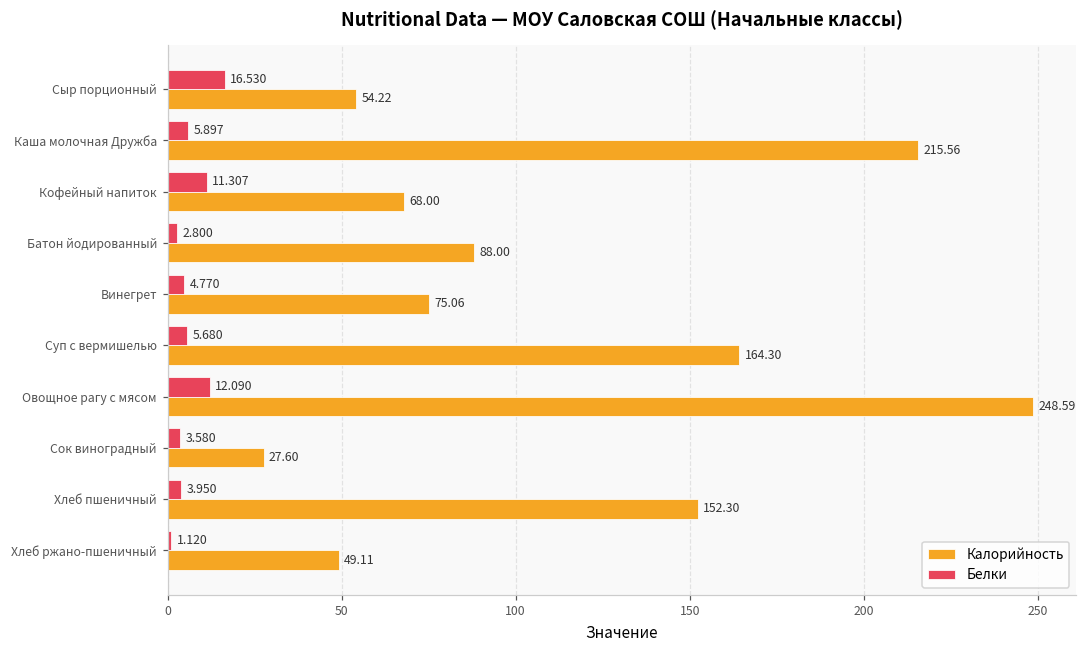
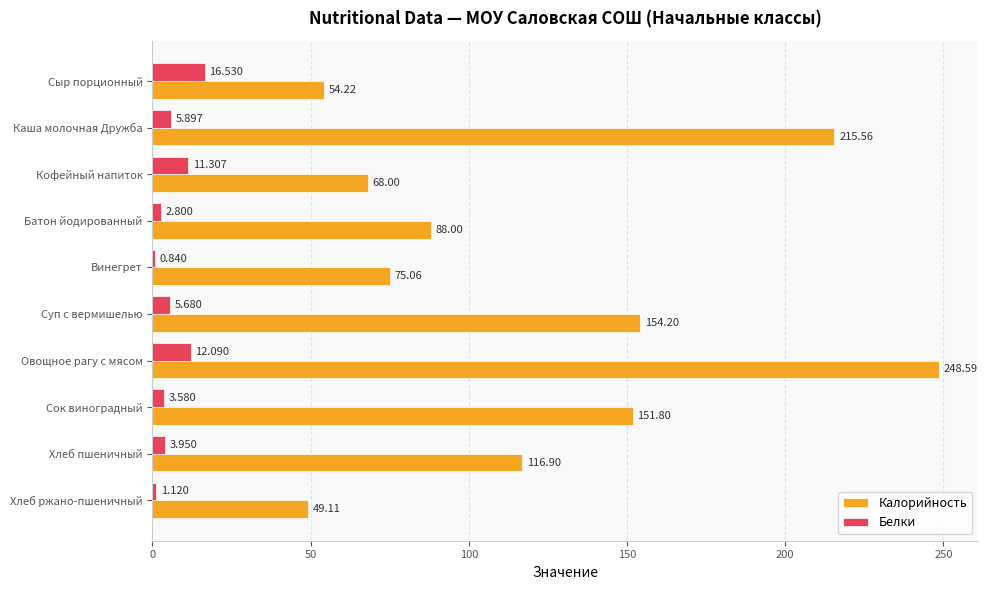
  {
    "Калорийность": {
      "Сыр порционный": 54.22,
      "Каша молочная Дружба": 215.56,
      "Кофейный напиток": 68.00,
      "Батон йодированный": 88.00,
      "Винегрет": 75.06,
-     "Суп с вермишелью": 164.30,
+     "Суп с вермишелью": 154.20,
      "Овощное рагу с мясом": 248.59,
-     "Сок виноградный": 27.60,
-     "Хлеб пшеничный": 152.30,
+     "Сок виноградный": 151.80,
+     "Хлеб пшеничный": 116.90,
      "Хлеб ржано-пшеничный": 49.11
    },
    "Белки": {
      "Сыр порционный": 16.530,
      "Каша молочная Дружба": 5.897,
      "Кофейный напиток": 11.307,
      "Батон йодированный": 2.800,
-     "Винегрет": 4.770,
+     "Винегрет": 0.840,
      "Суп с вермишелью": 5.680,
      "Овощное рагу с мясом": 12.090,
      "Сок виноградный": 3.580,
      "Хлеб пшеничный": 3.950,
      "Хлеб ржано-пшеничный": 1.120
    }
  }
